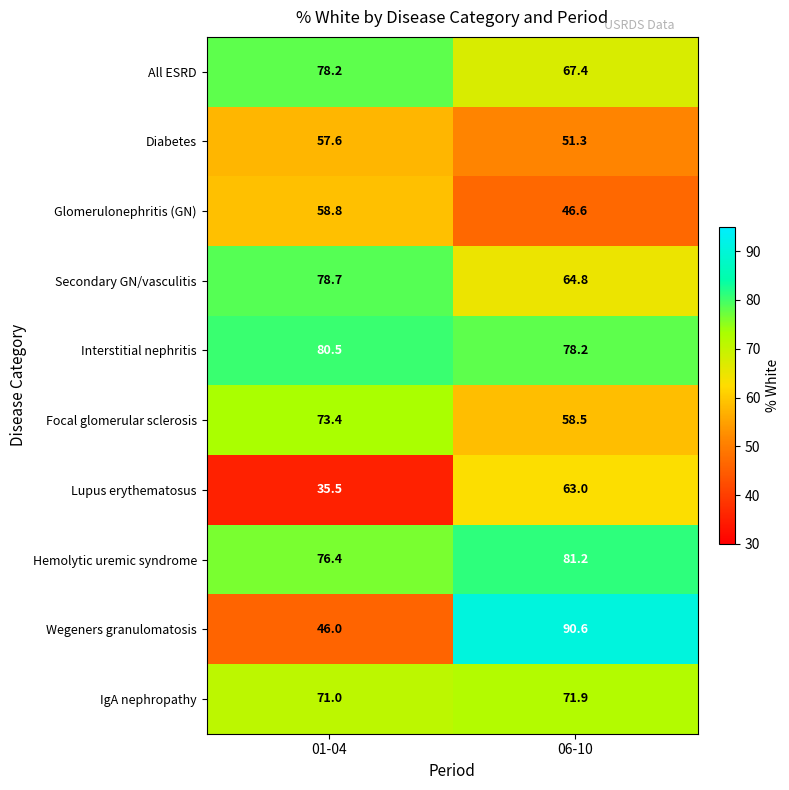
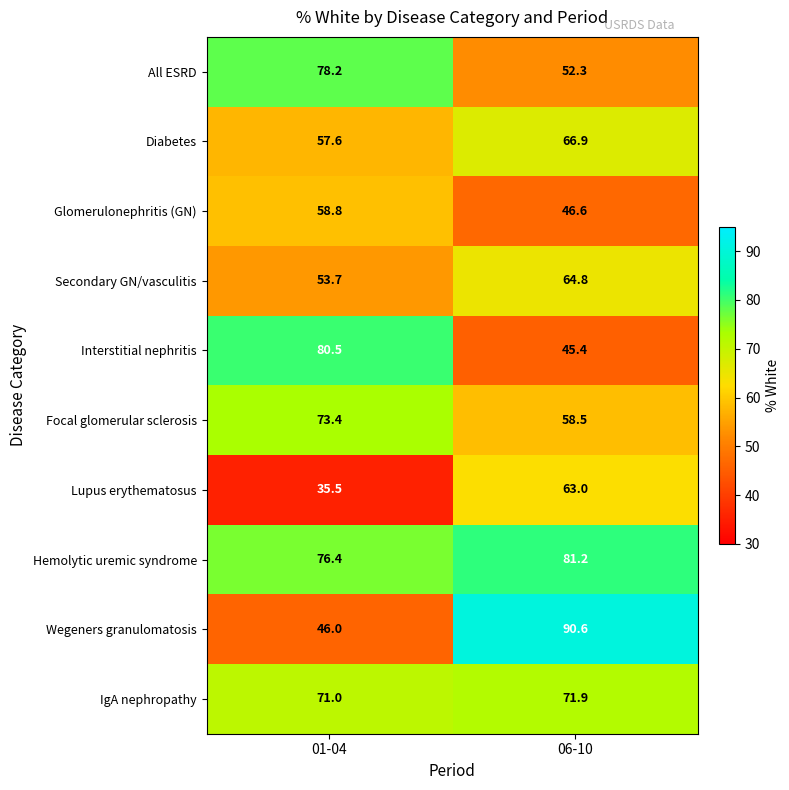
  {
    "All ESRD": {
      "01-04": 78.2,
-     "06-10": 67.4
+     "06-10": 52.3
    },
    "Diabetes": {
      "01-04": 57.6,
-     "06-10": 51.3
+     "06-10": 66.9
    },
    "Glomerulonephritis (GN)": {
      "01-04": 58.8,
      "06-10": 46.6
    },
    "Secondary GN/vasculitis": {
-     "01-04": 78.7,
+     "01-04": 53.7,
      "06-10": 64.8
    },
    "Interstitial nephritis": {
      "01-04": 80.5,
-     "06-10": 78.2
+     "06-10": 45.4
    },
    "Focal glomerular sclerosis": {
      "01-04": 73.4,
      "06-10": 58.5
    },
    "Lupus erythematosus": {
      "01-04": 35.5,
      "06-10": 63.0
    },
    "Hemolytic uremic syndrome": {
      "01-04": 76.4,
      "06-10": 81.2
    },
    "Wegeners granulomatosis": {
      "01-04": 46.0,
      "06-10": 90.6
    },
    "IgA nephropathy": {
      "01-04": 71.0,
      "06-10": 71.9
    }
  }
